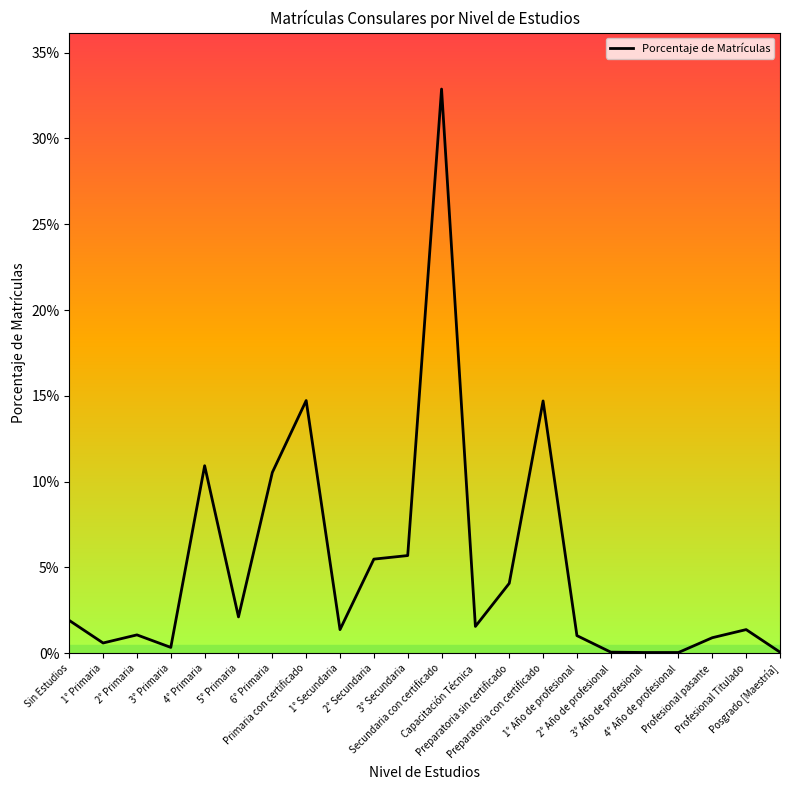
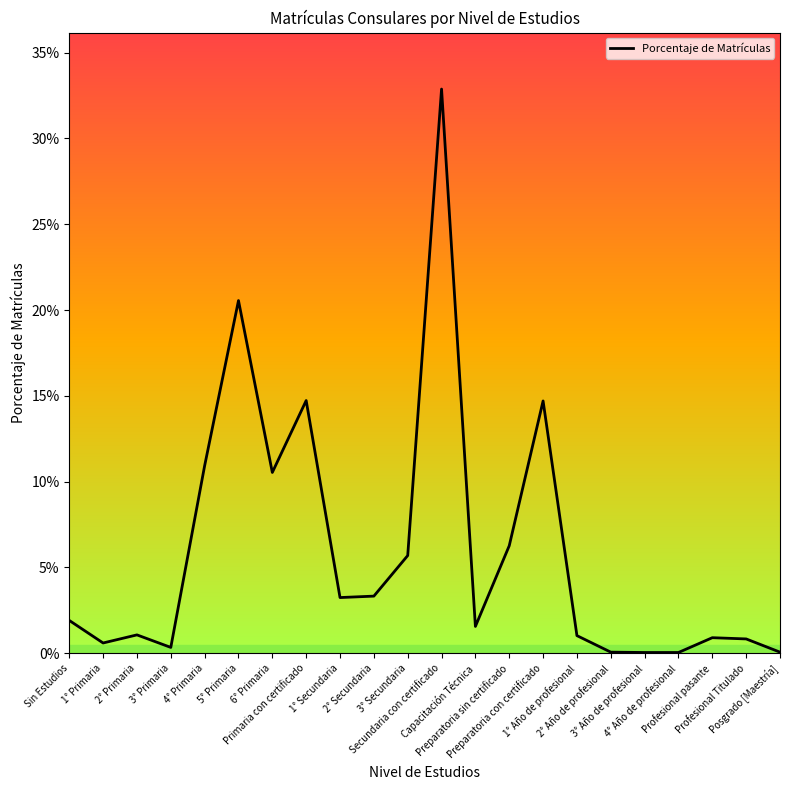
  {
    "Sin Estudios": "1.9%",
    "1° Primaria": "0.6%",
    "2° Primaria": "1.1%",
    "4° Primaria": "10.9%",
-   "5° Primaria": "2.1%",
+   "5° Primaria": "20.6%",
    "6° Primaria": "10.5%",
    "Primaria con certificado": "14.7%",
-   "1° Secundaria": "1.4%",
-   "2° Secundaria": "5.5%",
+   "1° Secundaria": "3.2%",
+   "2° Secundaria": "3.3%",
    "3° Secundaria": "5.7%",
    "Secundaria con certificado": "32.9%",
    "Capacitación Técnica": "1.6%",
-   "Preparatoria sin certificado": "4.1%",
+   "Preparatoria sin certificado": "6.3%",
    "Preparatoria con certificado": "14.7%",
    "1° Año de profesional": "1.0%",
    "Profesional pasante": "0.9%",
-   "Profesional Titulado": "1.4%"
+   "Profesional Titulado": "0.8%"
  }
